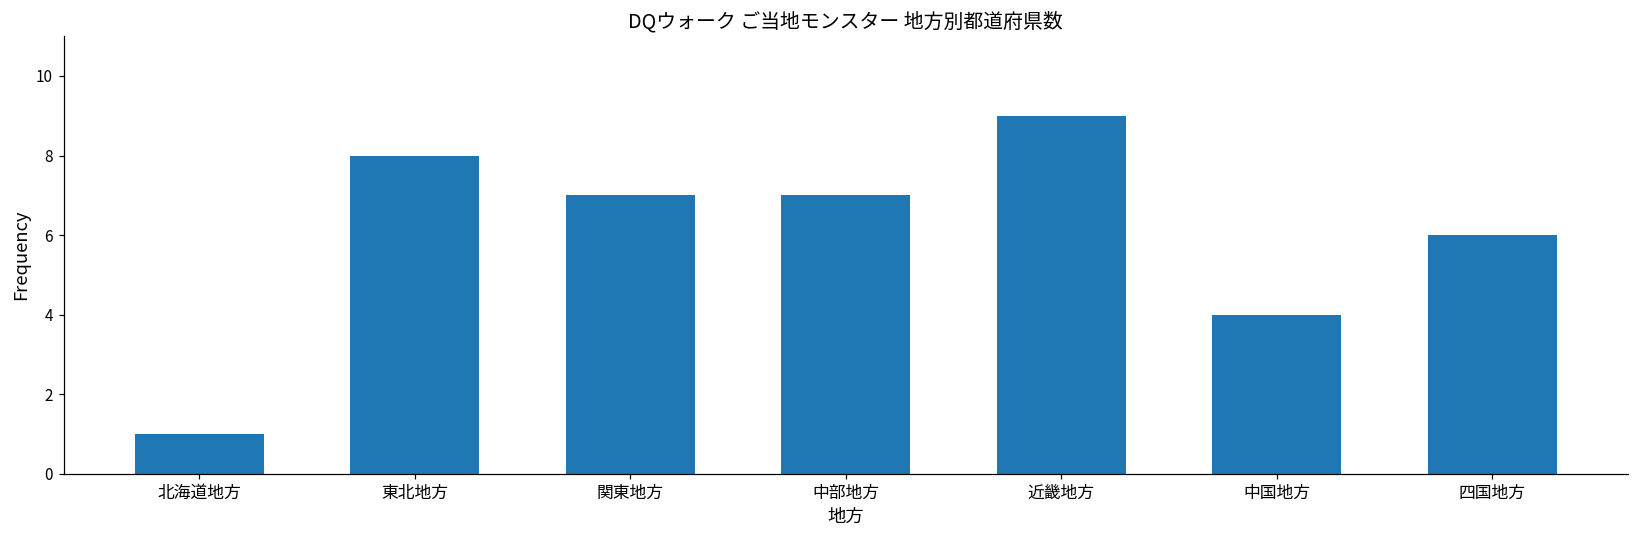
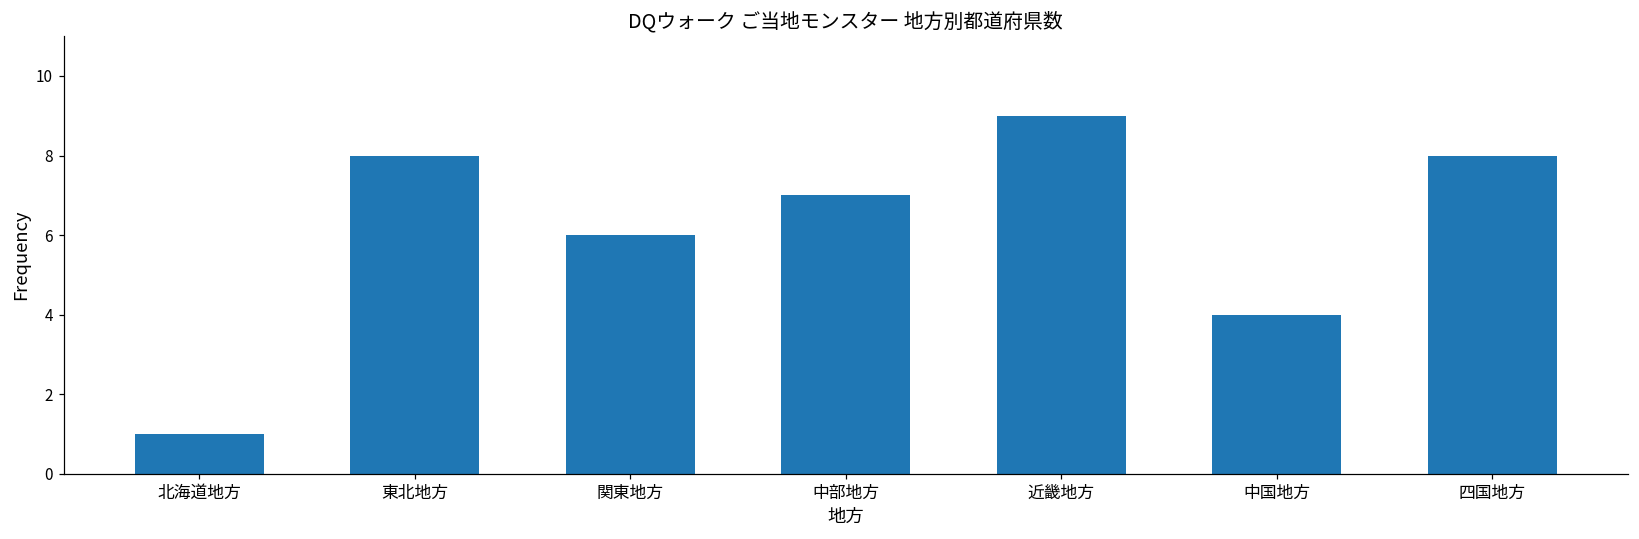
  {
    "北海道地方": 1,
    "東北地方": 8,
-   "関東地方": 7,
+   "関東地方": 6,
    "中部地方": 7,
    "近畿地方": 9,
    "中国地方": 4,
-   "四国地方": 6
+   "四国地方": 8
  }
